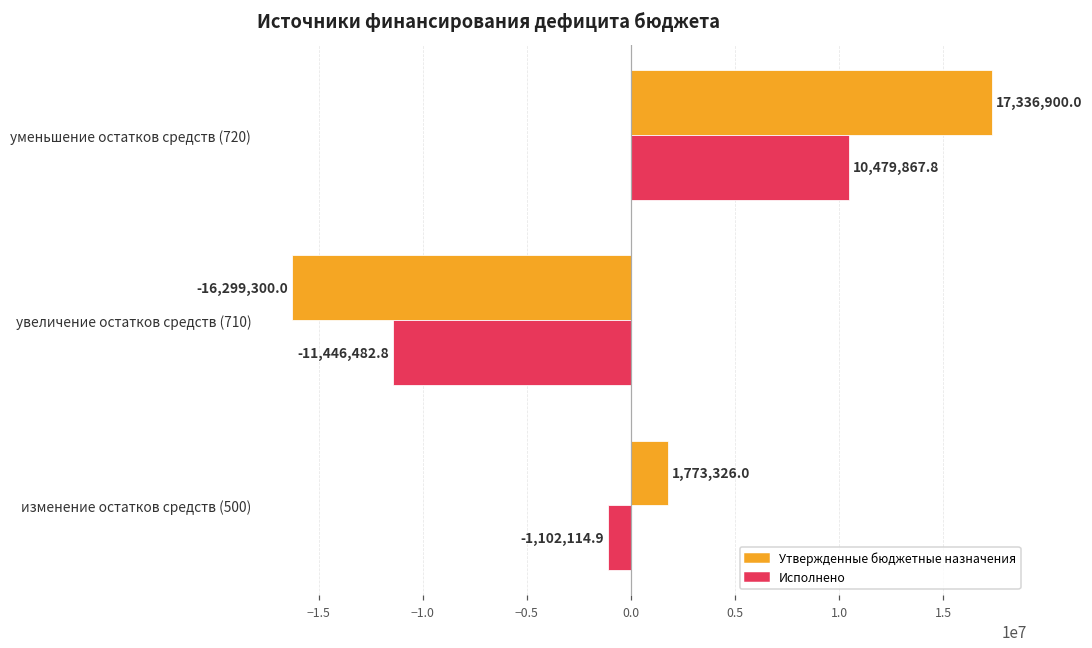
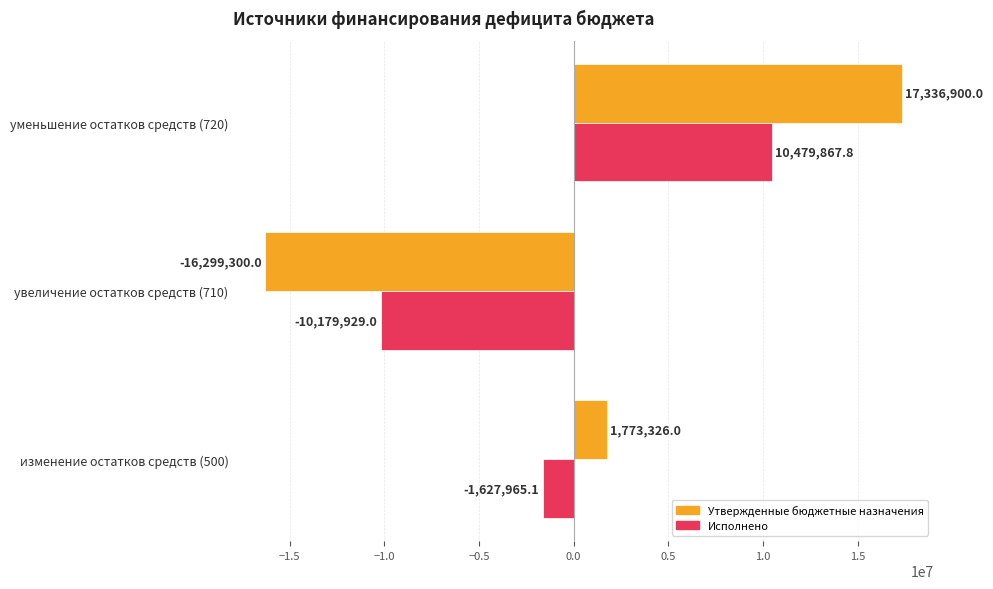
  {
    "Утвержденные бюджетные назначения": {
      "уменьшение остатков средств (720)": "17,336,900.0",
      "увеличение остатков средств (710)": "-16,299,300.0",
      "изменение остатков средств (500)": "1,773,326.0"
    },
    "Исполнено": {
      "уменьшение остатков средств (720)": "10,479,867.8",
-     "увеличение остатков средств (710)": "-11,446,482.8",
-     "изменение остатков средств (500)": "-1,102,114.9"
+     "увеличение остатков средств (710)": "-10,179,929.0",
+     "изменение остатков средств (500)": "-1,627,965.1"
    }
  }
